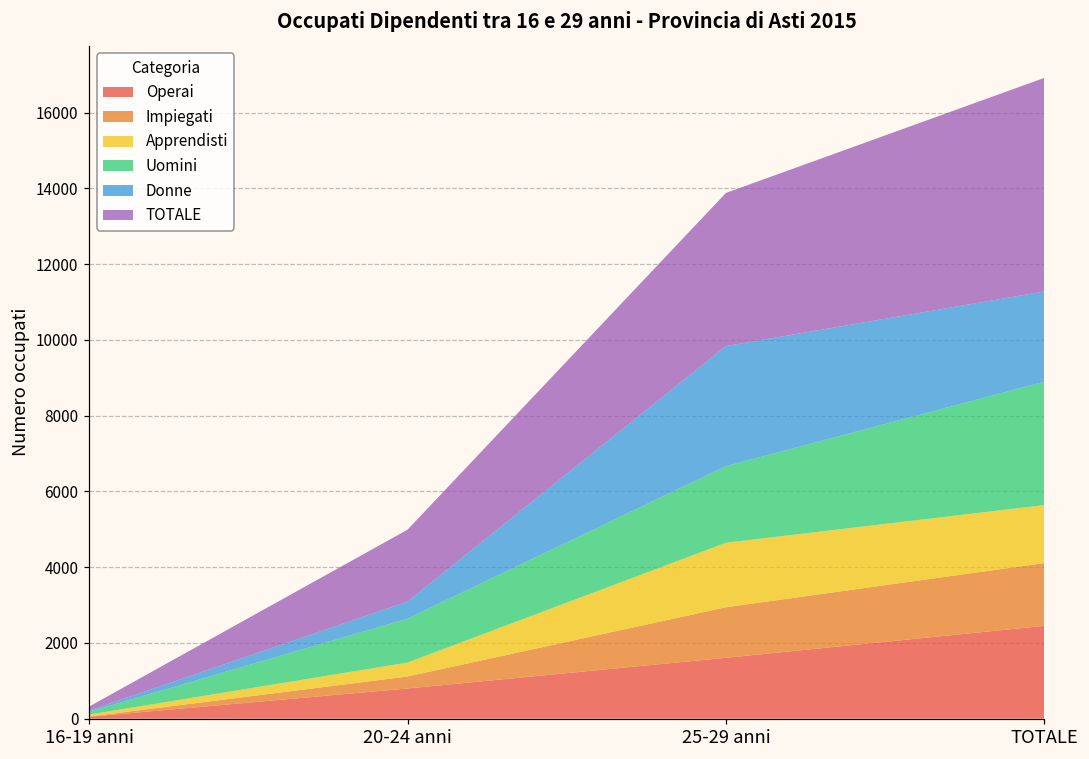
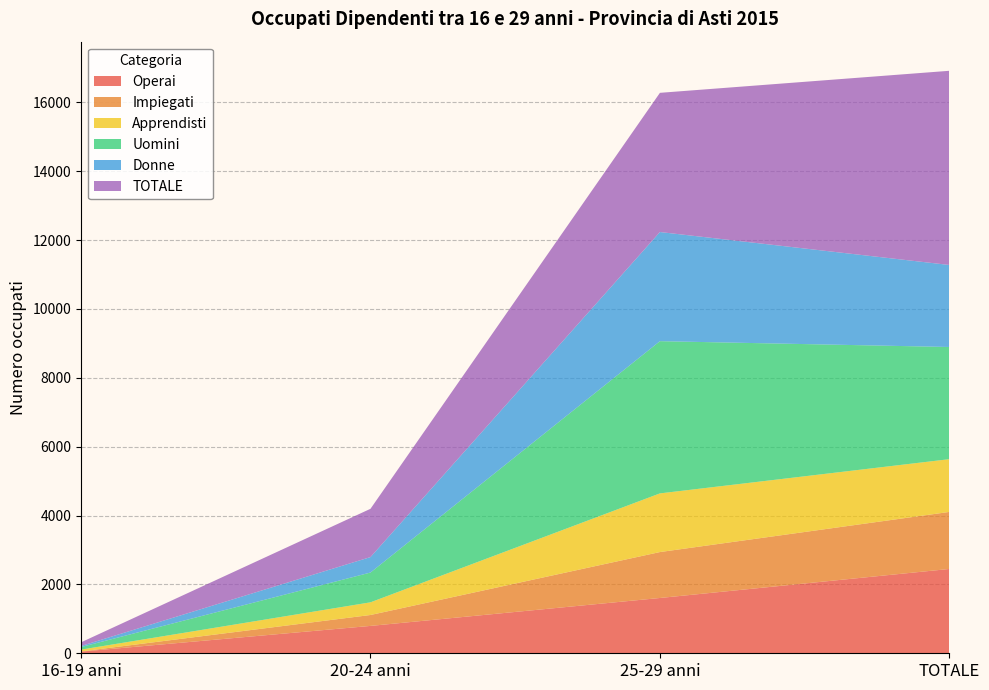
  {
    "Apprendisti": {
      "20-24 anni": 400,
      "25-29 anni": 1700,
      "TOTALE": 1500
    },
    "Uomini": {
-     "20-24 anni": 1200,
-     "25-29 anni": 2000,
+     "20-24 anni": 900,
+     "25-29 anni": 4400,
      "TOTALE": 3300
    },
    "Donne": {
      "20-24 anni": 400,
      "25-29 anni": 3200,
      "TOTALE": 2400
    },
    "TOTALE": {
      "16-19 anni": 100,
-     "20-24 anni": 1900,
+     "20-24 anni": 1400,
      "25-29 anni": 4000,
      "TOTALE": 5600
    }
  }
